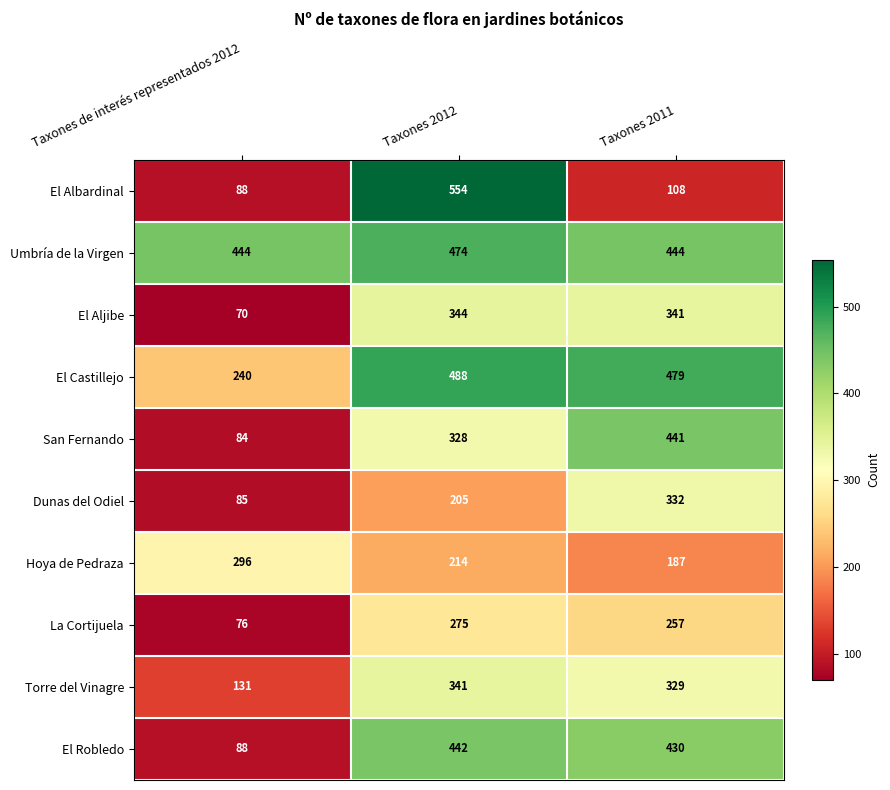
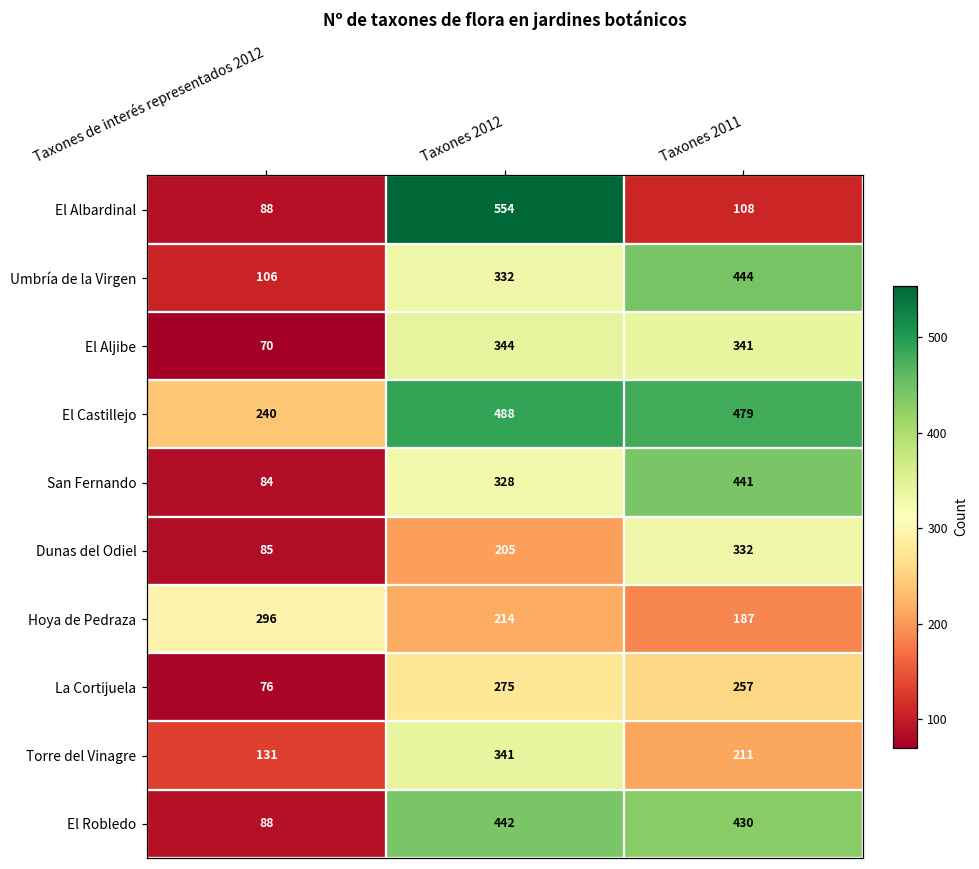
  {
    "El Albardinal": {
      "Taxones de interés representados 2012": 88,
      "Taxones 2012": 554,
      "Taxones 2011": 108
    },
    "Umbría de la Virgen": {
-     "Taxones de interés representados 2012": 444,
-     "Taxones 2012": 474,
+     "Taxones de interés representados 2012": 106,
+     "Taxones 2012": 332,
      "Taxones 2011": 444
    },
    "El Aljibe": {
      "Taxones de interés representados 2012": 70,
      "Taxones 2012": 344,
      "Taxones 2011": 341
    },
    "El Castillejo": {
      "Taxones de interés representados 2012": 240,
      "Taxones 2012": 488,
      "Taxones 2011": 479
    },
    "San Fernando": {
      "Taxones de interés representados 2012": 84,
      "Taxones 2012": 328,
      "Taxones 2011": 441
    },
    "Dunas del Odiel": {
      "Taxones de interés representados 2012": 85,
      "Taxones 2012": 205,
      "Taxones 2011": 332
    },
    "Hoya de Pedraza": {
      "Taxones de interés representados 2012": 296,
      "Taxones 2012": 214,
      "Taxones 2011": 187
    },
    "La Cortijuela": {
      "Taxones de interés representados 2012": 76,
      "Taxones 2012": 275,
      "Taxones 2011": 257
    },
    "Torre del Vinagre": {
      "Taxones de interés representados 2012": 131,
      "Taxones 2012": 341,
-     "Taxones 2011": 329
+     "Taxones 2011": 211
    },
    "El Robledo": {
      "Taxones de interés representados 2012": 88,
      "Taxones 2012": 442,
      "Taxones 2011": 430
    }
  }
